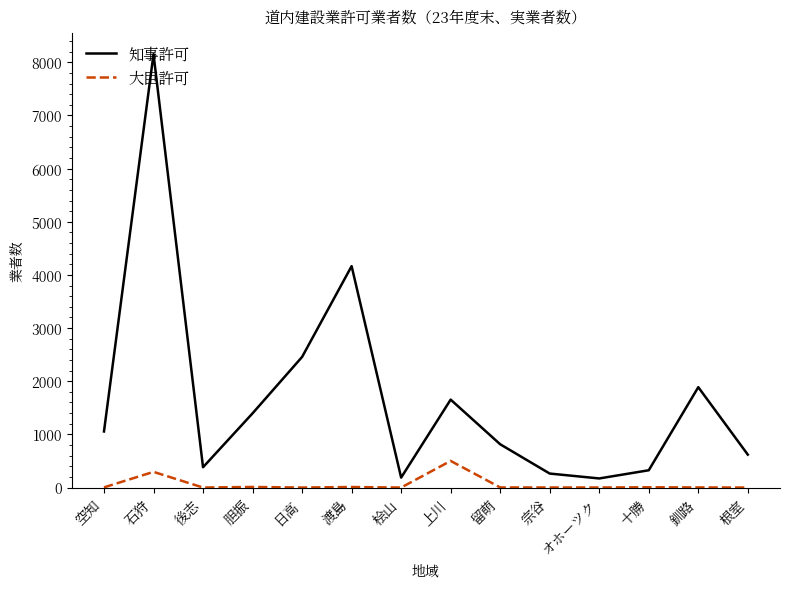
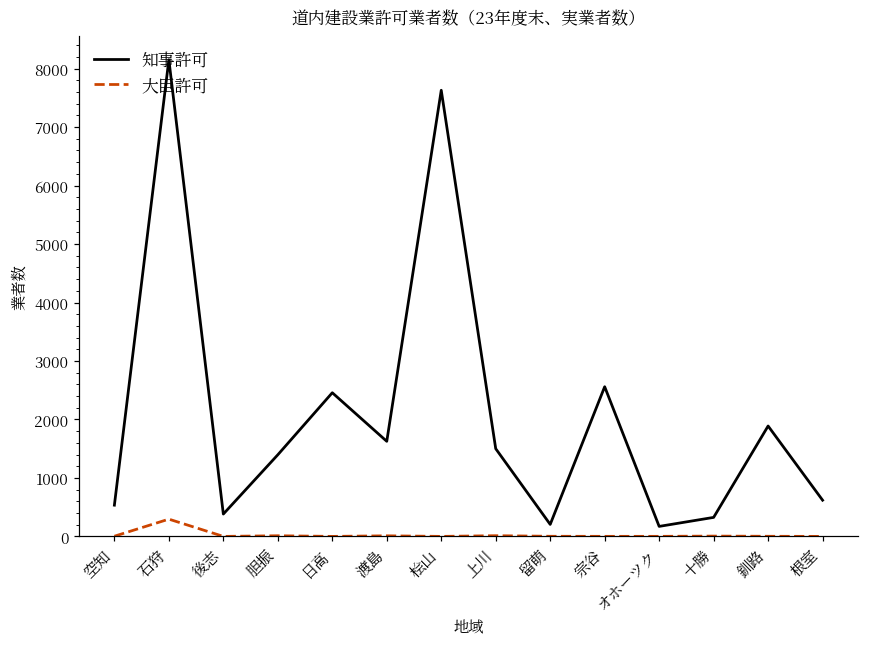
  {
    "知事許可": {
-     "空知": 1100,
+     "空知": 500,
      "石狩": 8200,
      "後志": 400,
      "胆振": 1400,
      "日高": 2500,
-     "渡島": 4200,
-     "桧山": 200,
-     "上川": 1700,
-     "留萌": 800,
-     "宗谷": 300,
+     "渡島": 1600,
+     "桧山": 7600,
+     "上川": 1500,
+     "留萌": 200,
+     "宗谷": 2600,
      "オホーツク": 200,
      "十勝": 300,
      "釧路": 1900,
      "根室": 600
    },
    "大臣許可": {
      "空知": 0,
      "石狩": 300,
      "後志": 0,
      "胆振": 0,
      "日高": 0,
      "渡島": 0,
      "桧山": 0,
-     "上川": 500,
+     "上川": 0,
      "留萌": 0,
      "宗谷": 0,
      "オホーツク": 0,
      "十勝": 0,
      "釧路": 0,
      "根室": 0
    }
  }
